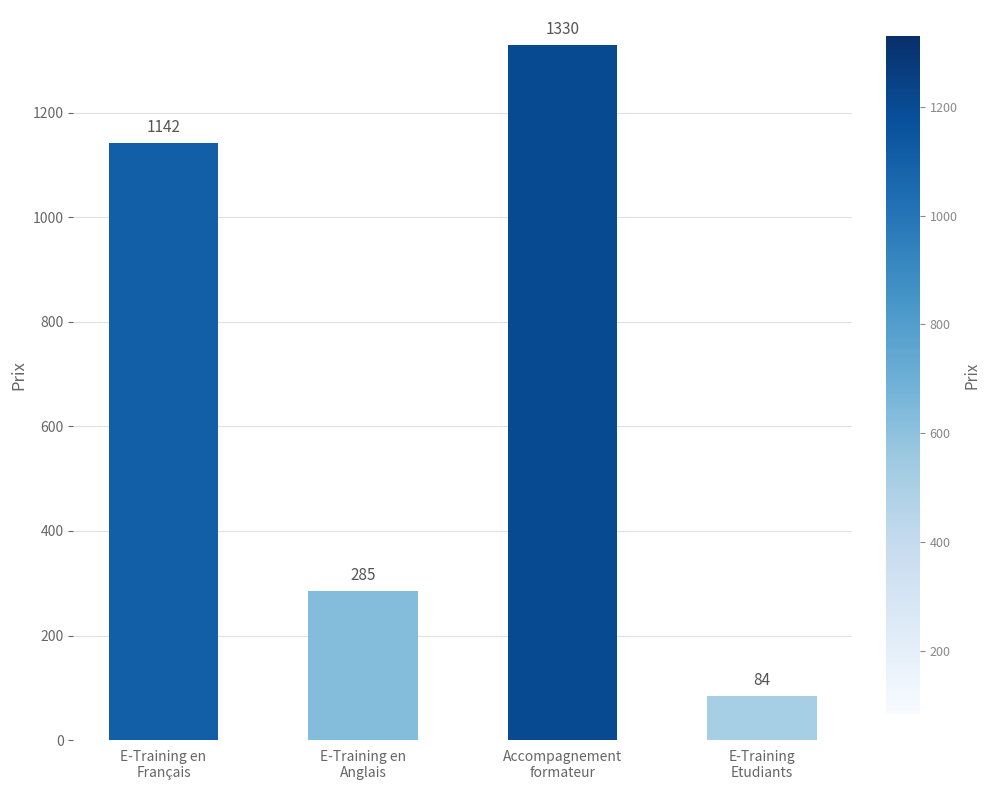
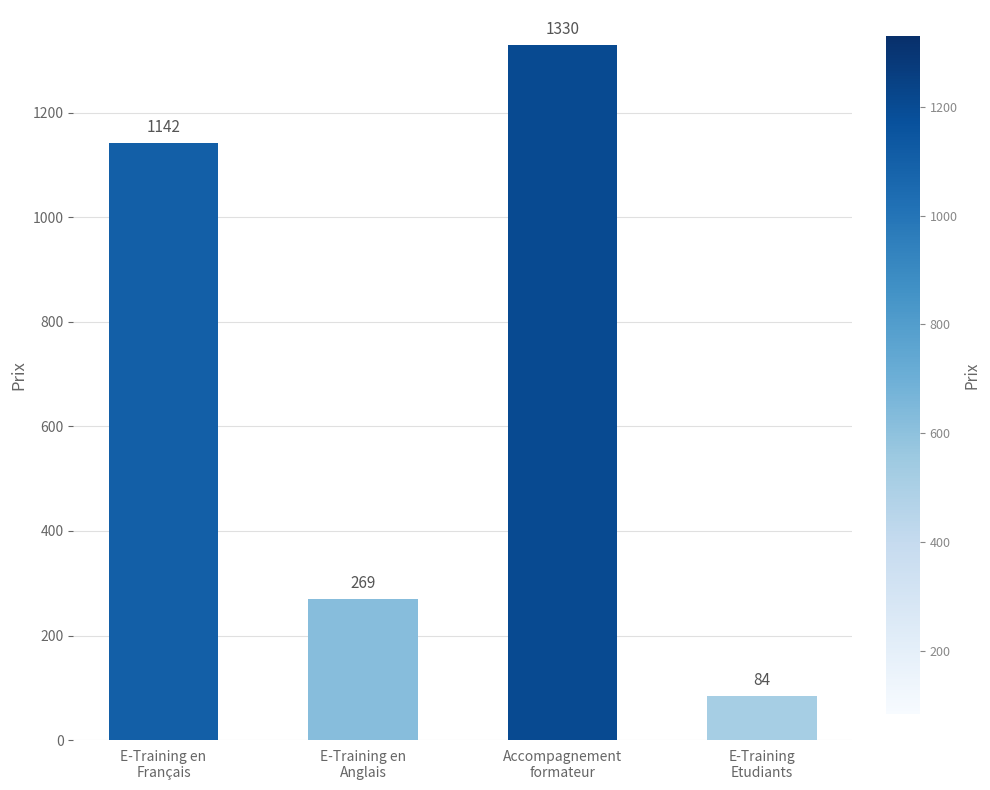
  {
    "E-Training en Français": 1142,
-   "E-Training en Anglais": 285,
+   "E-Training en Anglais": 269,
    "Accompagnement formateur": 1330,
    "E-Training Etudiants": 84
  }
